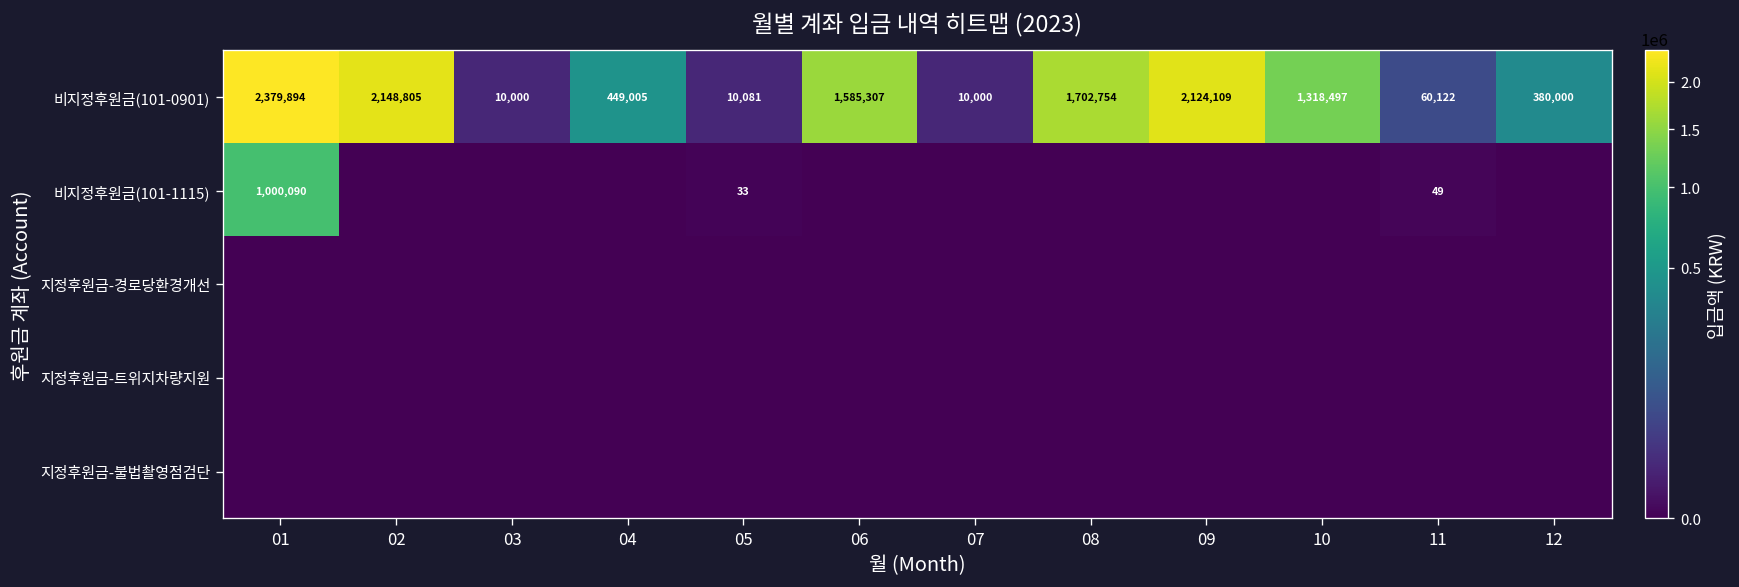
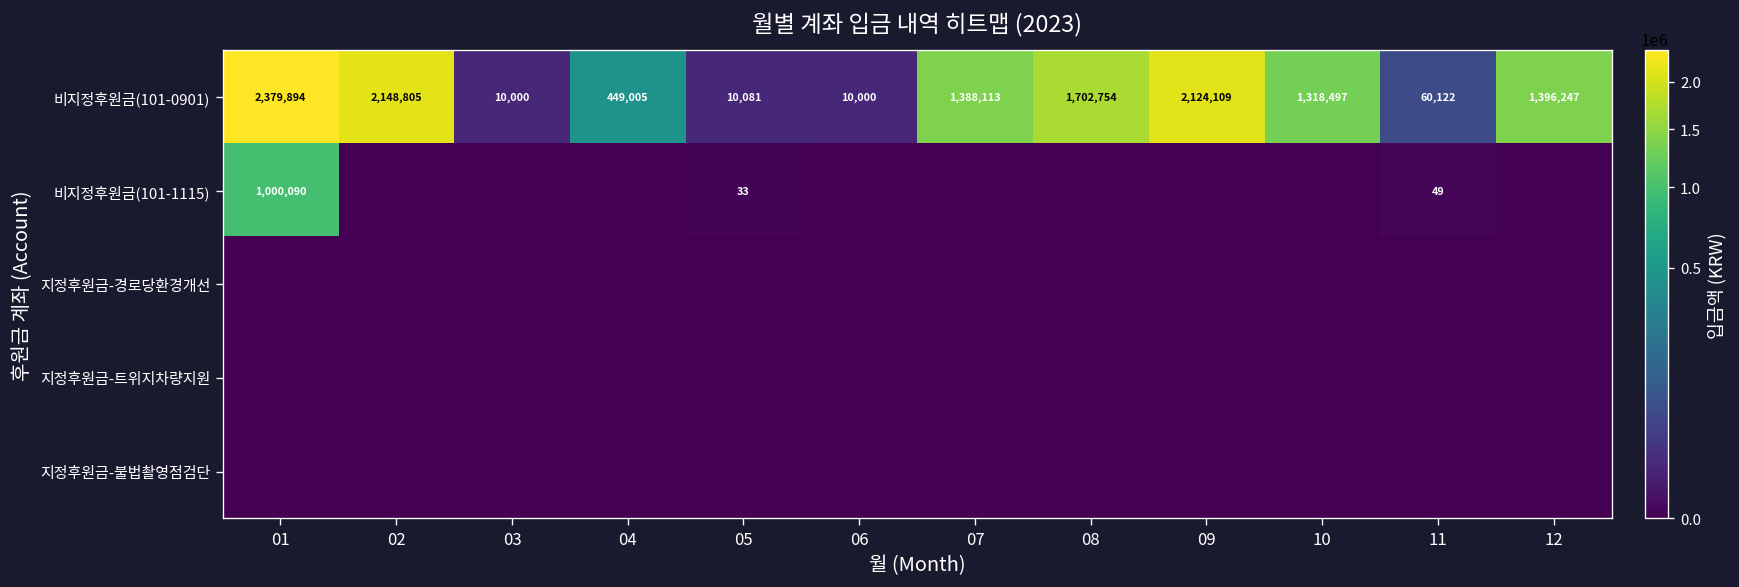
  {
    "비지정후원금(101-0901)": {
      "01": "2,379,894",
      "02": "2,148,805",
      "03": "10,000",
      "04": "449,005",
      "05": "10,081",
-     "06": "1,585,307",
-     "07": "10,000",
+     "06": "10,000",
+     "07": "1,388,113",
      "08": "1,702,754",
      "09": "2,124,109",
      "10": "1,318,497",
      "11": "60,122",
-     "12": "380,000"
+     "12": "1,396,247"
    },
    "비지정후원금(101-1115)": {
      "01": "1,000,090",
      "05": "33",
      "11": "49"
    }
  }
